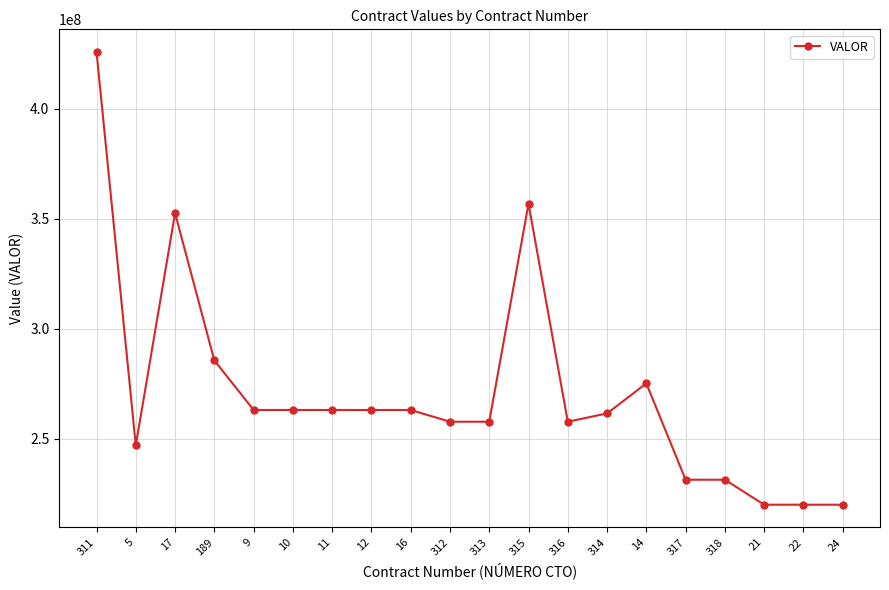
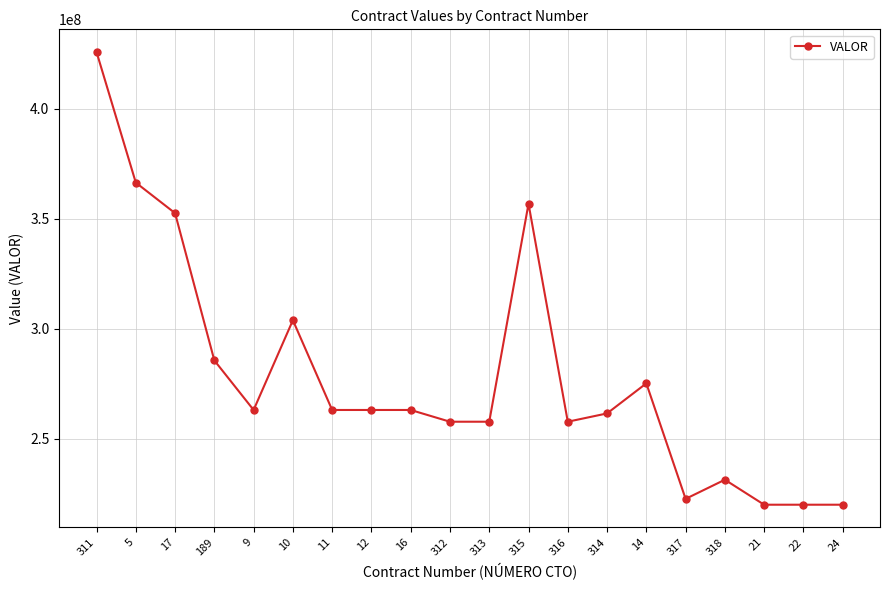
  {
    "311": 426000000,
-   "5": 247000000,
+   "5": 366000000,
    "17": 353000000,
    "189": 286000000,
    "9": 263000000,
-   "10": 263000000,
+   "10": 304000000,
    "11": 263000000,
    "12": 263000000,
    "16": 263000000,
    "312": 258000000,
    "313": 258000000,
    "315": 357000000,
    "316": 258000000,
    "314": 262000000,
    "14": 275000000,
-   "317": 231000000,
+   "317": 223000000,
    "318": 231000000,
    "21": 220000000,
    "22": 220000000,
    "24": 220000000
  }
